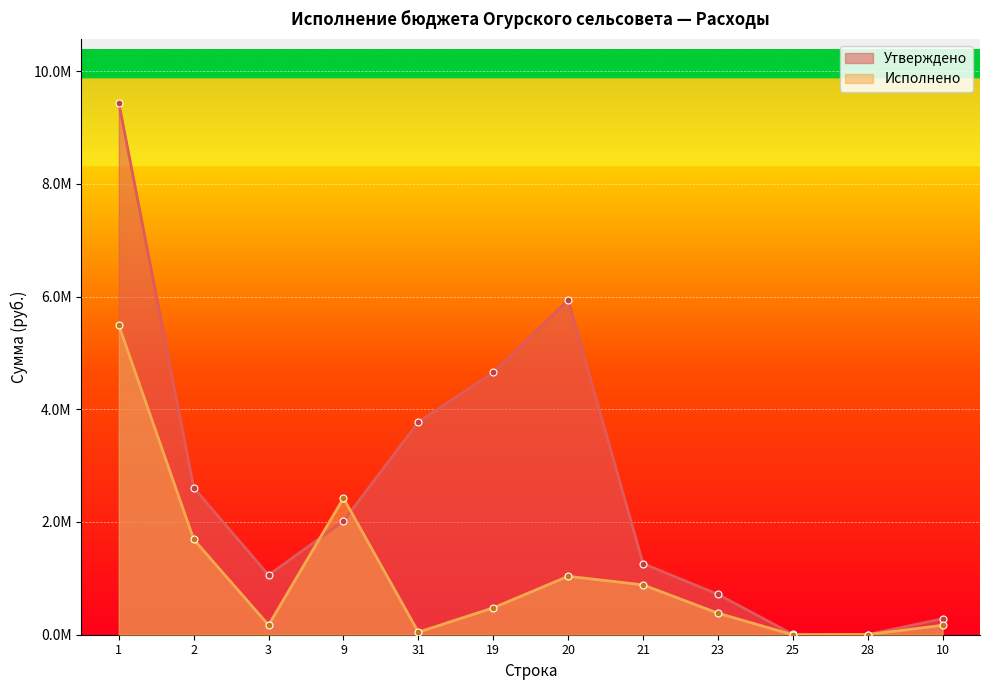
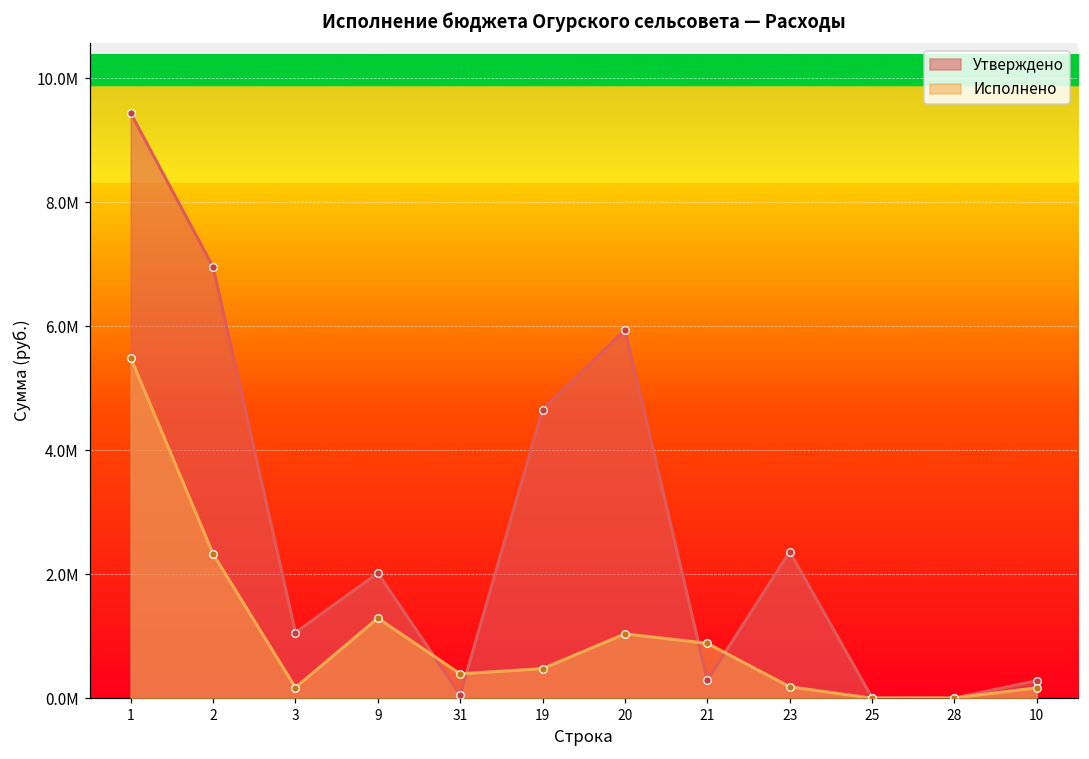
  {
    "Утверждено": {
      "1": 9400000,
-     "2": 2600000,
+     "2": 7000000,
      "3": 1100000,
      "9": 2000000,
-     "31": 3800000,
+     "31": 100000,
      "19": 4700000,
      "20": 5900000,
-     "21": 1300000,
-     "23": 700000,
+     "21": 300000,
+     "23": 2400000,
      "10": 300000
    },
    "Исполнено": {
      "1": 5500000,
-     "2": 1700000,
+     "2": 2300000,
      "3": 200000,
-     "9": 2400000,
-     "31": 0,
+     "9": 1300000,
+     "31": 400000,
      "19": 500000,
      "20": 1000000,
      "21": 900000,
-     "23": 400000,
+     "23": 200000,
      "10": 200000
    }
  }
